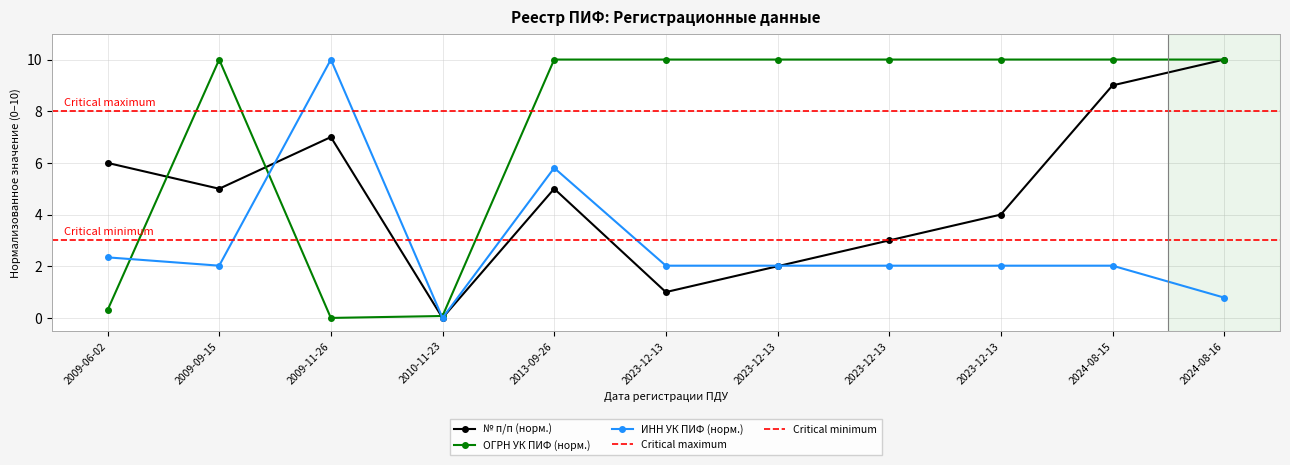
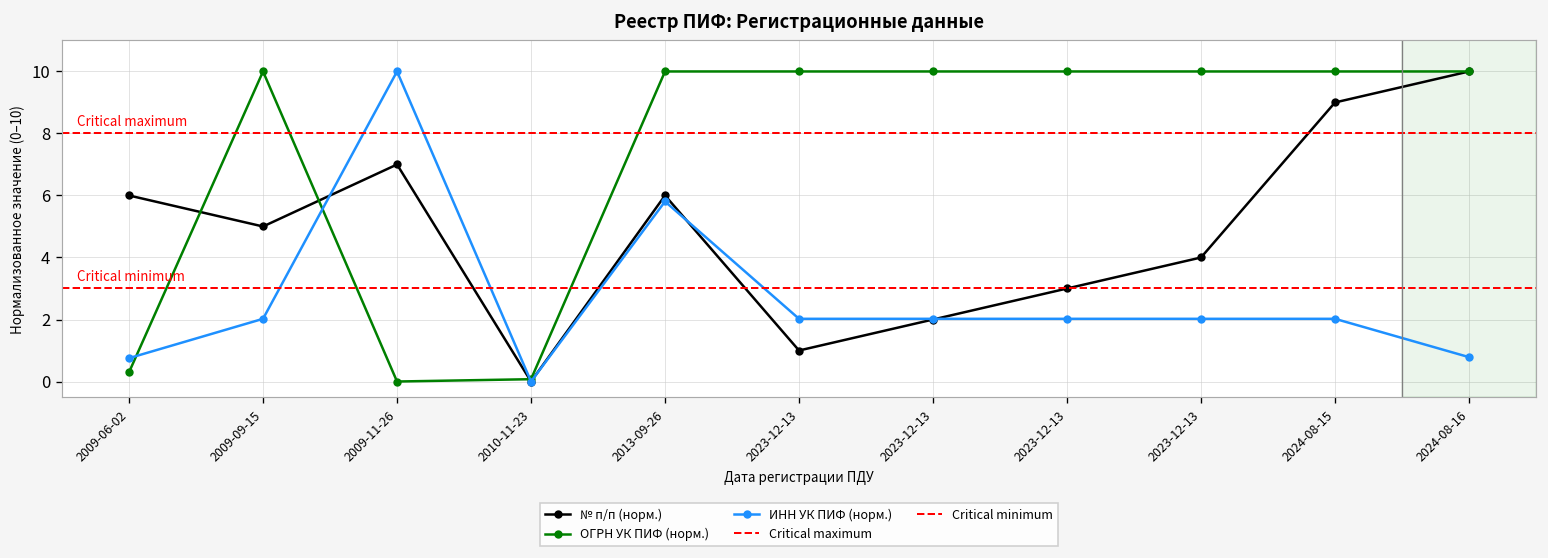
  {
    "№ п/п (норм.)": {
      "2009-06-02": 6.0,
      "2009-09-15": 5.0,
      "2009-11-26": 7.0,
-     "2013-09-26": 5.0,
+     "2013-09-26": 6.0,
      "2024-08-15": 9.0
    },
    "ОГРН УК ПИФ (норм.)": {
      "2009-06-02": 0.3,
      "2009-09-15": 10.0,
      "2009-11-26": 0.0,
      "2013-09-26": 10.0,
      "2024-08-15": 10.0
    },
    "ИНН УК ПИФ (норм.)": {
-     "2009-06-02": 2.3,
+     "2009-06-02": 0.8,
      "2009-09-15": 2.0,
      "2009-11-26": 10.0,
      "2013-09-26": 5.8,
      "2024-08-15": 2.0,
      "2024-08-16": 0.8
    }
  }
